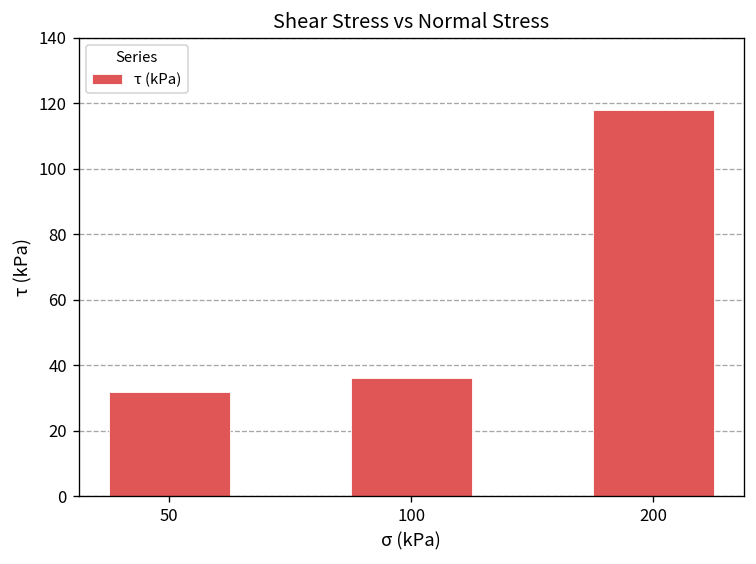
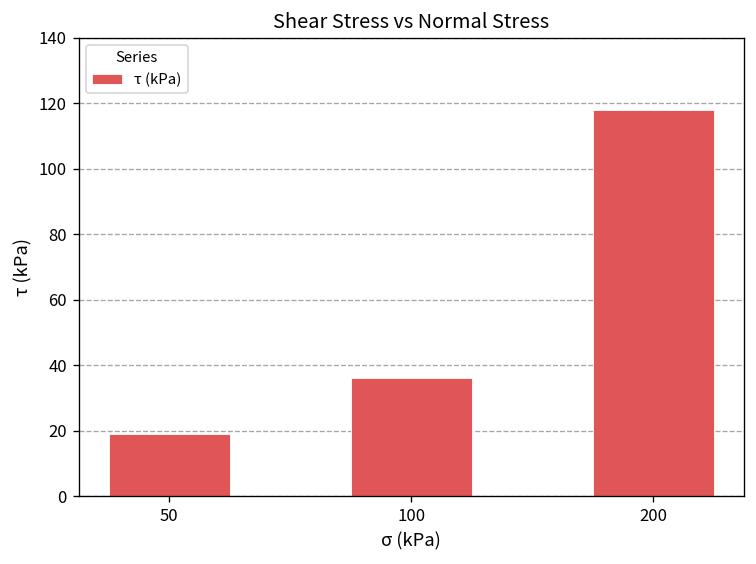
  {
-   "50": 32,
+   "50": 19,
    "100": 36,
    "200": 118
  }
